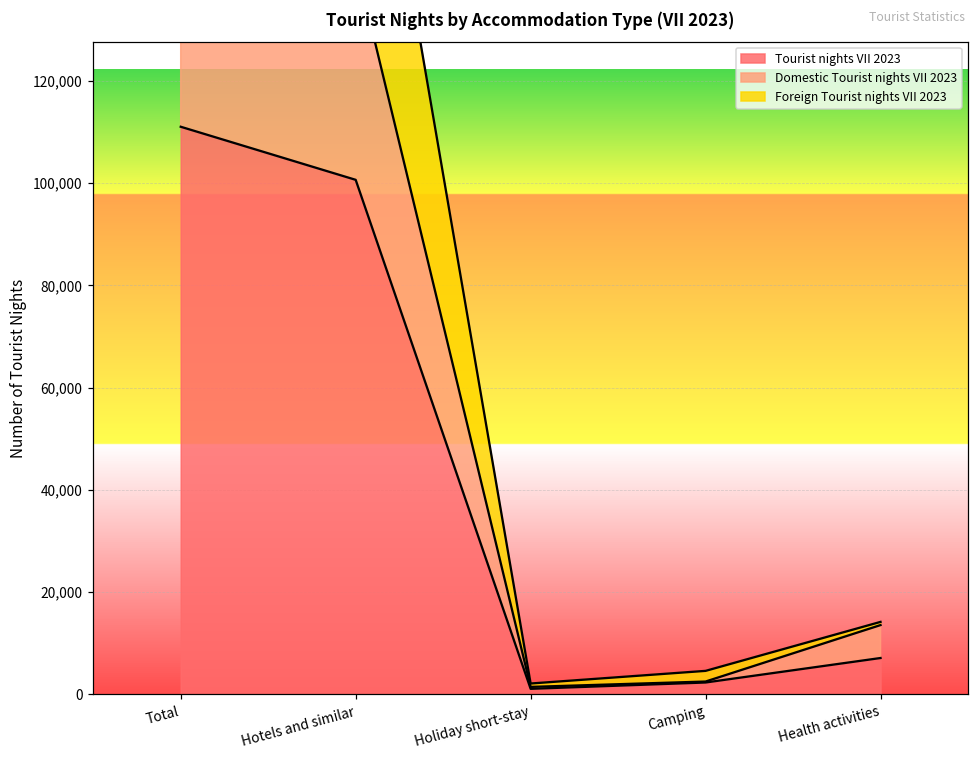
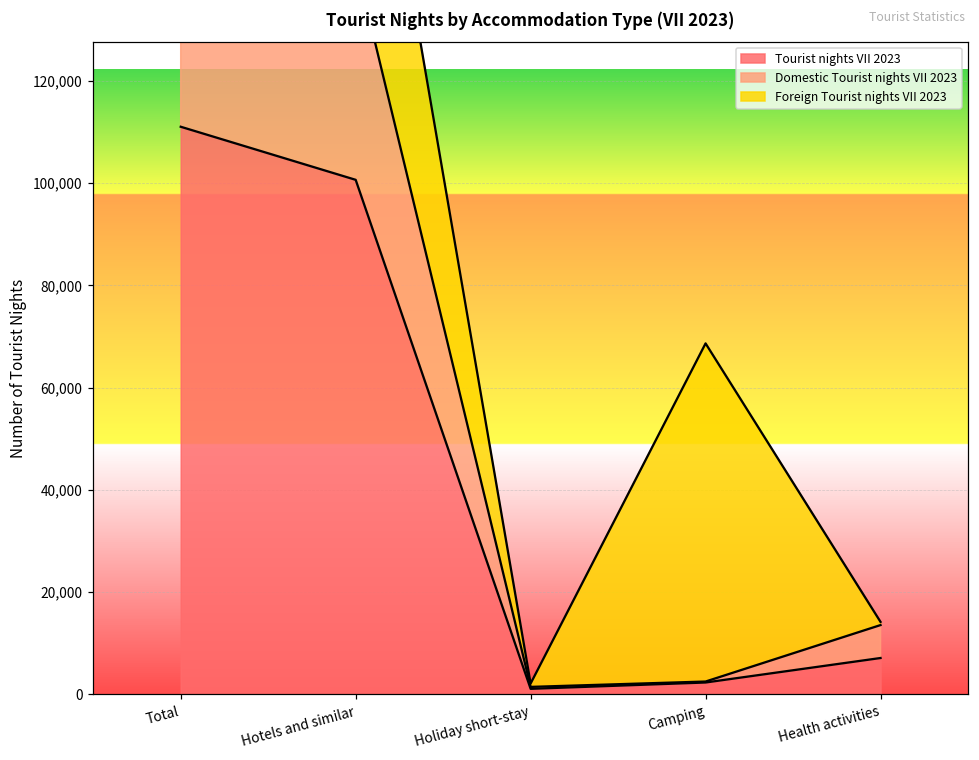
  {
    "Foreign Tourist nights VII 2023": {
      "Holiday short-stay": "1,000",
-     "Camping": "2,000",
+     "Camping": "66,000",
      "Health activities": "1,000"
    }
  }
